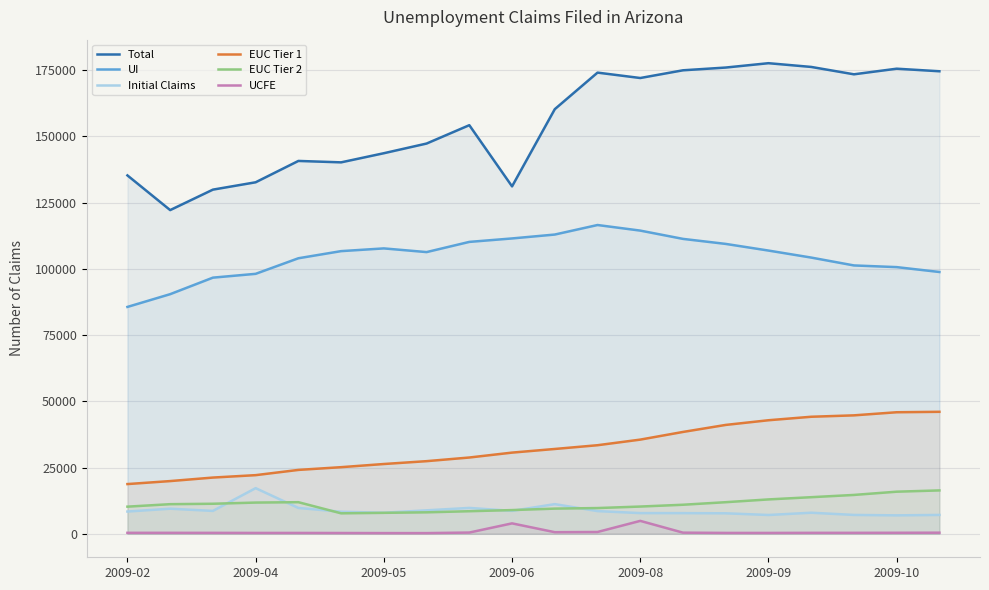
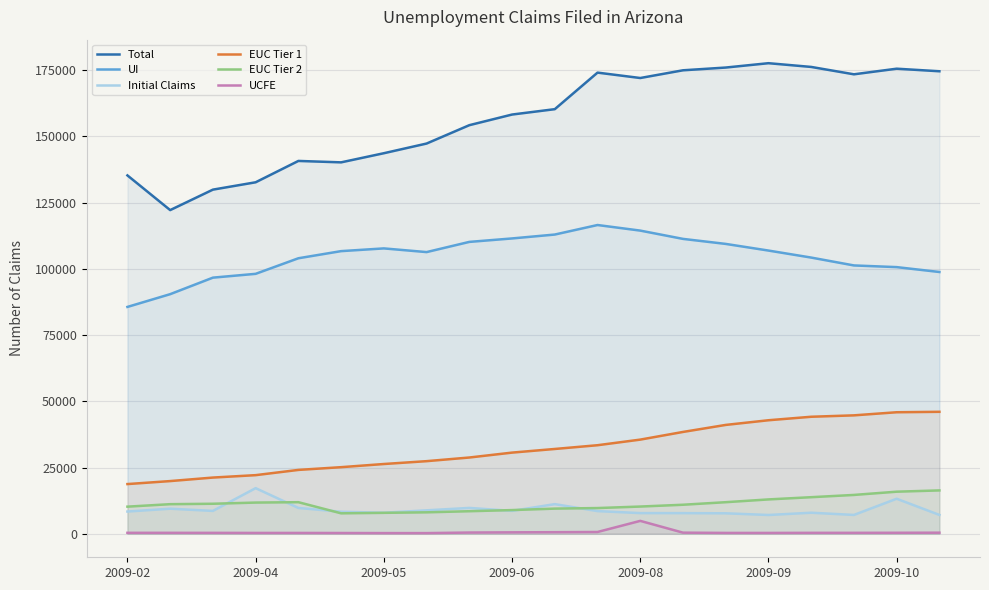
  {
    "Total": {
      "2009-02": 135000,
      "2009-04": 133000,
      "2009-05": 144000,
-     "2009-06": 131000,
+     "2009-06": 158000,
      "2009-08": 172000,
      "2009-09": 178000,
      "2009-10": 176000
    },
    "UI": {
      "2009-02": 86000,
      "2009-04": 98000,
      "2009-05": 108000,
      "2009-06": 111000,
      "2009-08": 114000,
      "2009-09": 107000,
      "2009-10": 101000
    },
    "Initial Claims": {
      "2009-02": 8000,
      "2009-04": 17000,
      "2009-08": 8000,
      "2009-09": 7000,
-     "2009-10": 7000
+     "2009-10": 13000
    },
    "EUC Tier 1": {
      "2009-02": 19000,
      "2009-04": 22000,
      "2009-05": 26000,
      "2009-06": 31000,
      "2009-08": 36000,
      "2009-09": 43000,
      "2009-10": 46000
    },
    "EUC Tier 2": {
      "2009-02": 10000,
      "2009-04": 12000,
      "2009-08": 10000,
      "2009-09": 13000,
      "2009-10": 16000
    },
    "UCFE": {
      "2009-02": 0,
      "2009-04": 0,
      "2009-05": 0,
-     "2009-06": 4000,
+     "2009-06": 1000,
      "2009-08": 5000,
      "2009-09": 0,
      "2009-10": 0
    }
  }
